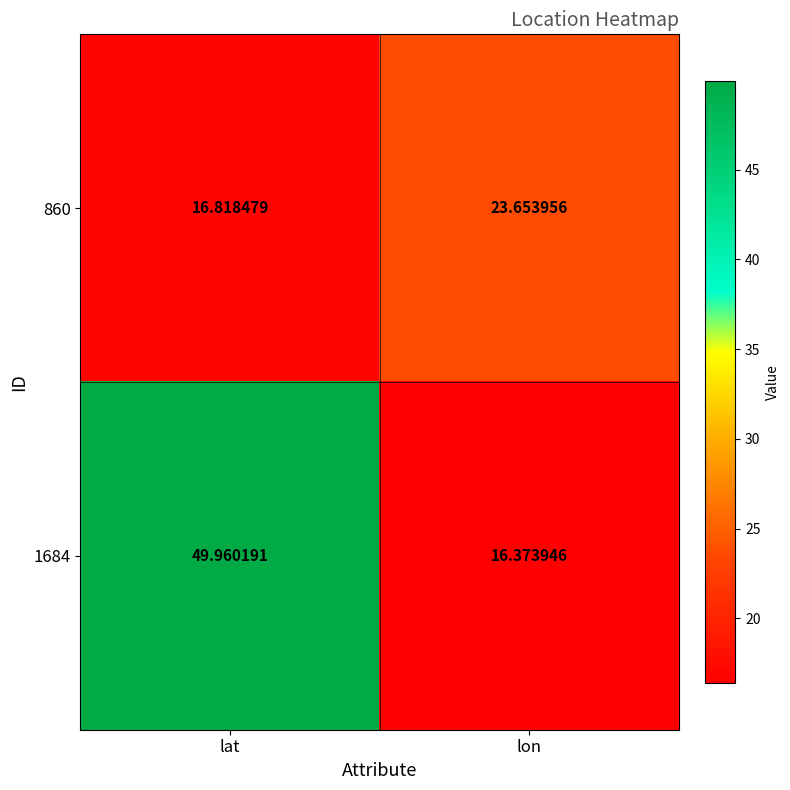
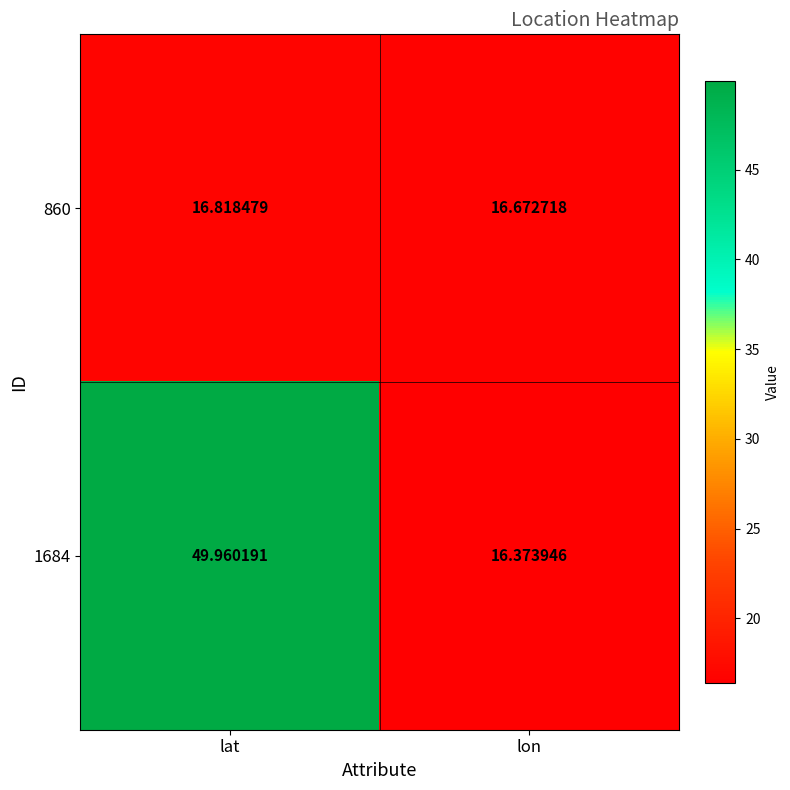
  {
    "860": {
      "lat": 16.818479,
-     "lon": 23.653956
+     "lon": 16.672718
    },
    "1684": {
      "lat": 49.960191,
      "lon": 16.373946
    }
  }
